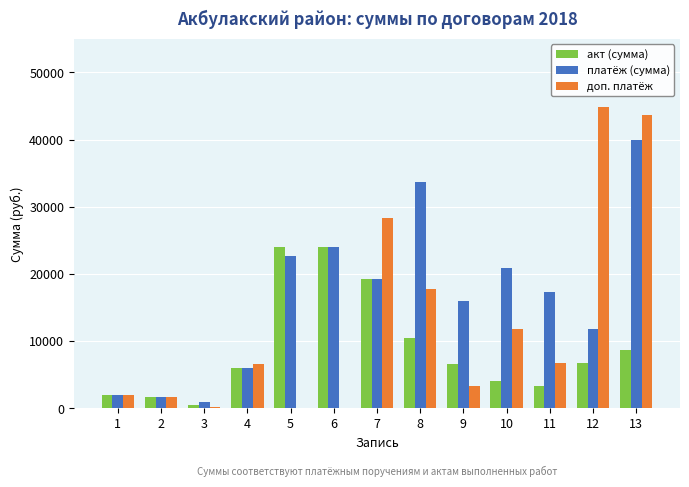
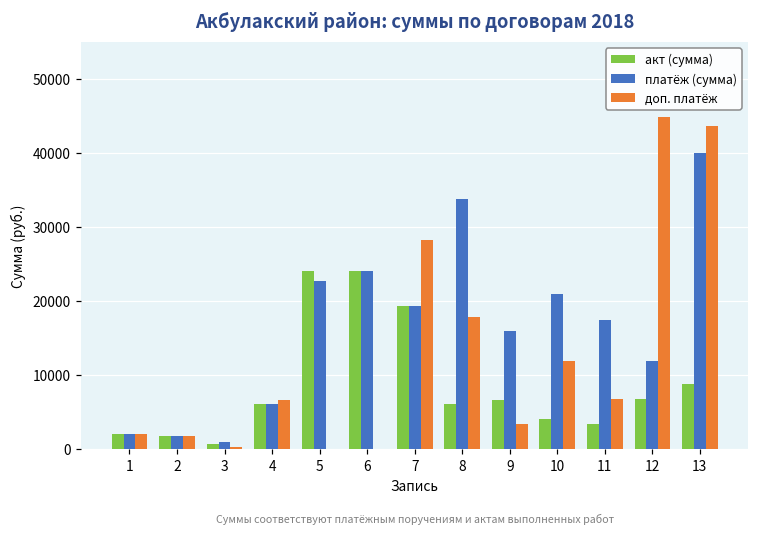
  {
    "акт (сумма)": {
      "1": 2000,
      "2": 2000,
      "3": 1000,
      "4": 6000,
      "5": 24000,
      "6": 24000,
      "7": 19000,
-     "8": 10000,
+     "8": 6000,
      "9": 7000,
      "10": 4000,
      "11": 3000,
      "12": 7000,
      "13": 9000
    },
    "платёж (сумма)": {
      "1": 2000,
      "2": 2000,
      "3": 1000,
      "4": 6000,
      "5": 23000,
      "6": 24000,
      "7": 19000,
      "8": 34000,
      "9": 16000,
      "10": 21000,
      "11": 17000,
      "12": 12000,
      "13": 40000
    },
    "доп. платёж": {
      "1": 2000,
      "2": 2000,
      "4": 7000,
      "5": 0,
      "6": 0,
      "7": 28000,
      "8": 18000,
      "9": 3000,
      "10": 12000,
      "11": 7000,
      "12": 45000,
      "13": 44000
    }
  }
